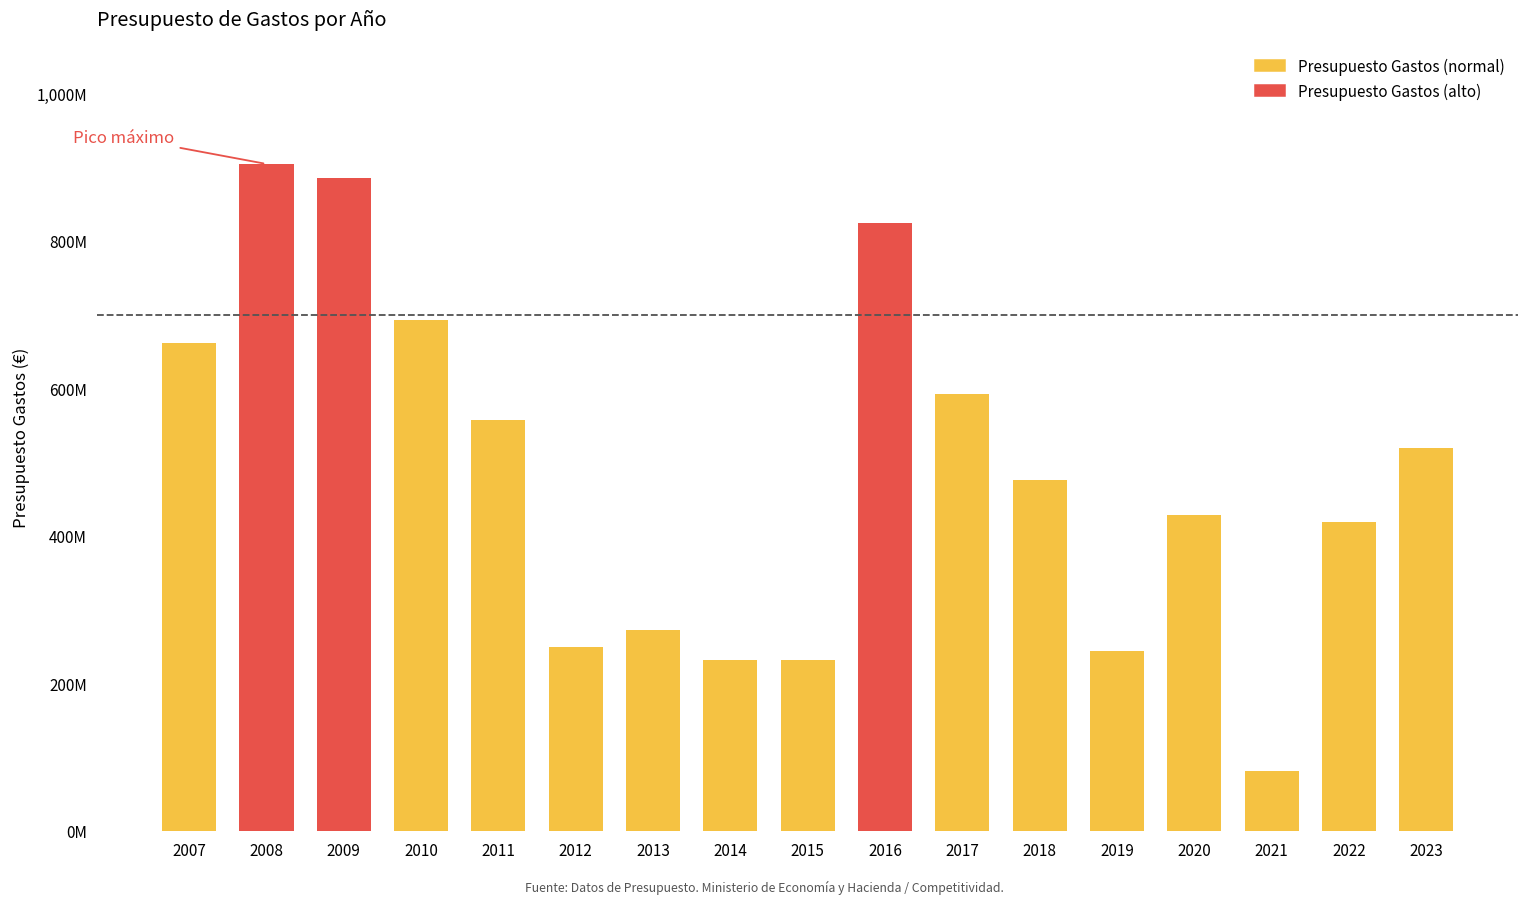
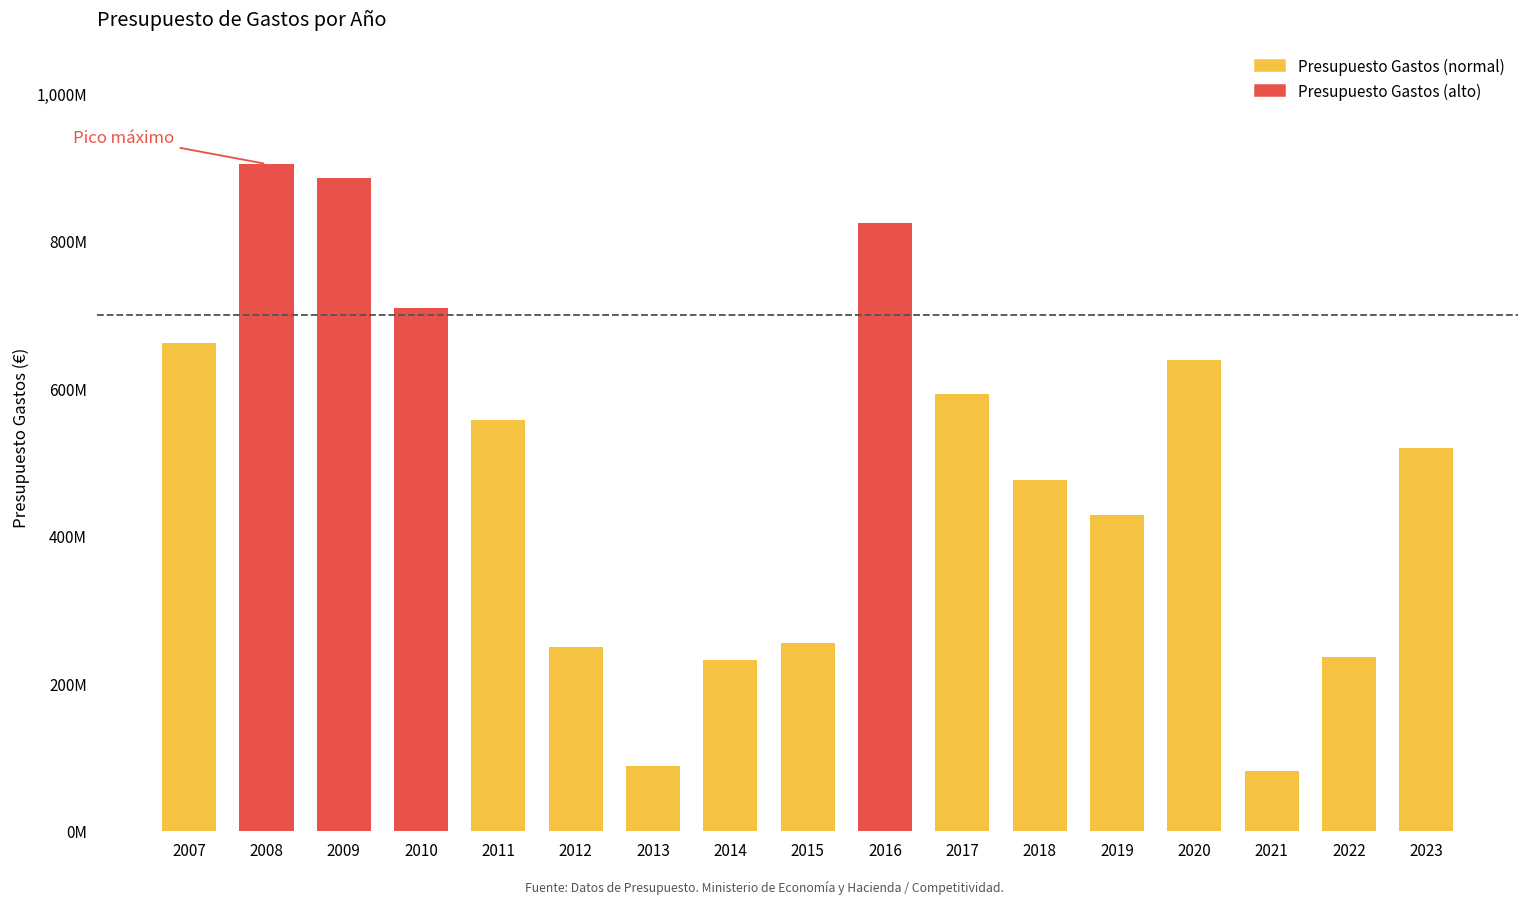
  {
    "2007": "660,000,000",
    "2008": "900,000,000",
    "2009": "890,000,000",
-   "2010": "690,000,000",
+   "2010": "710,000,000",
    "2011": "560,000,000",
    "2012": "250,000,000",
-   "2013": "270,000,000",
+   "2013": "90,000,000",
    "2014": "230,000,000",
-   "2015": "230,000,000",
+   "2015": "260,000,000",
    "2016": "820,000,000",
    "2017": "590,000,000",
    "2018": "480,000,000",
-   "2019": "240,000,000",
-   "2020": "430,000,000",
+   "2019": "430,000,000",
+   "2020": "640,000,000",
    "2021": "80,000,000",
-   "2022": "420,000,000",
+   "2022": "240,000,000",
    "2023": "520,000,000"
  }
